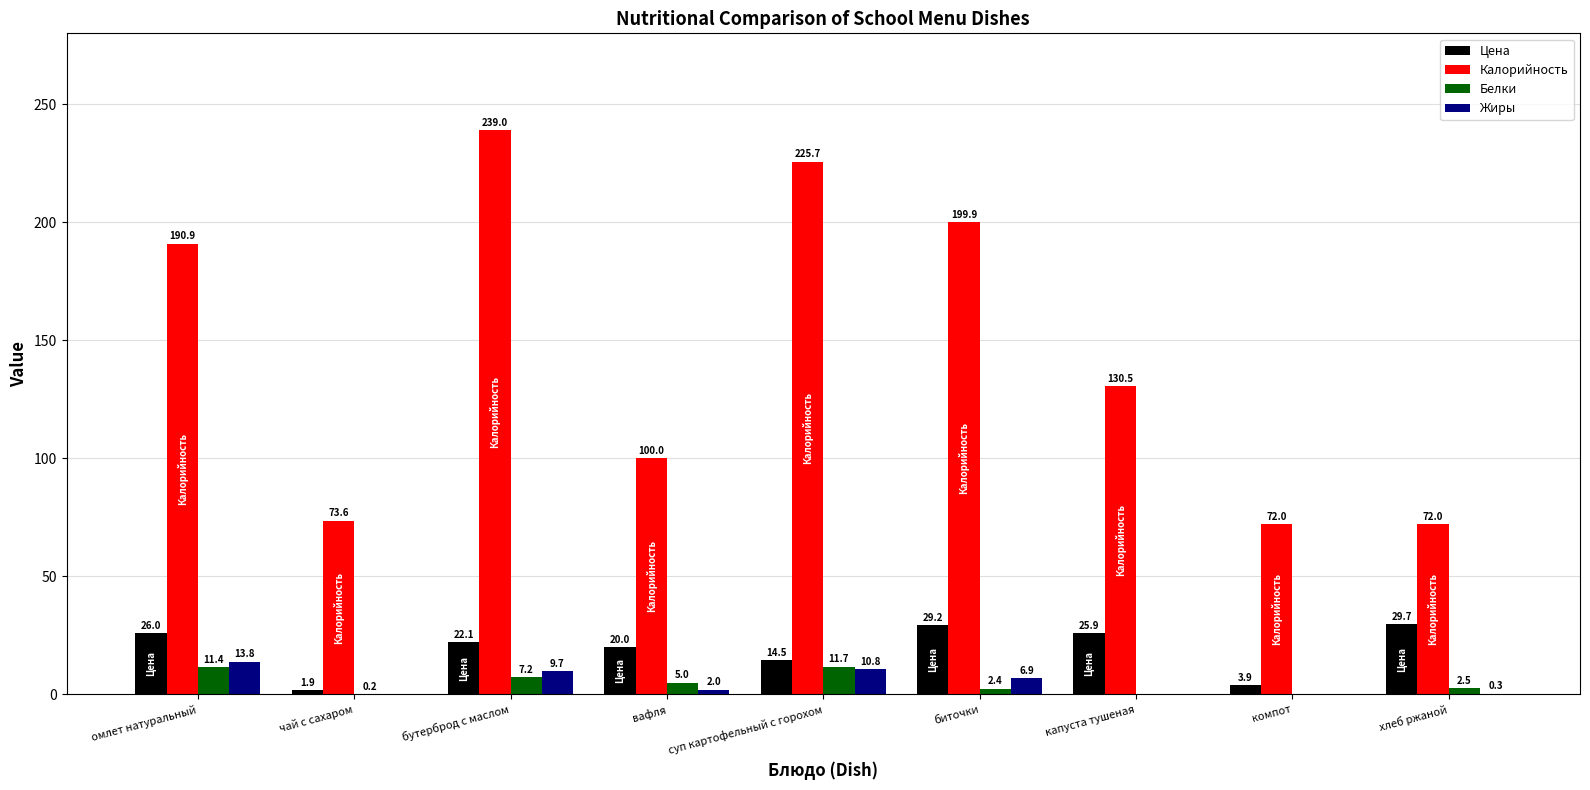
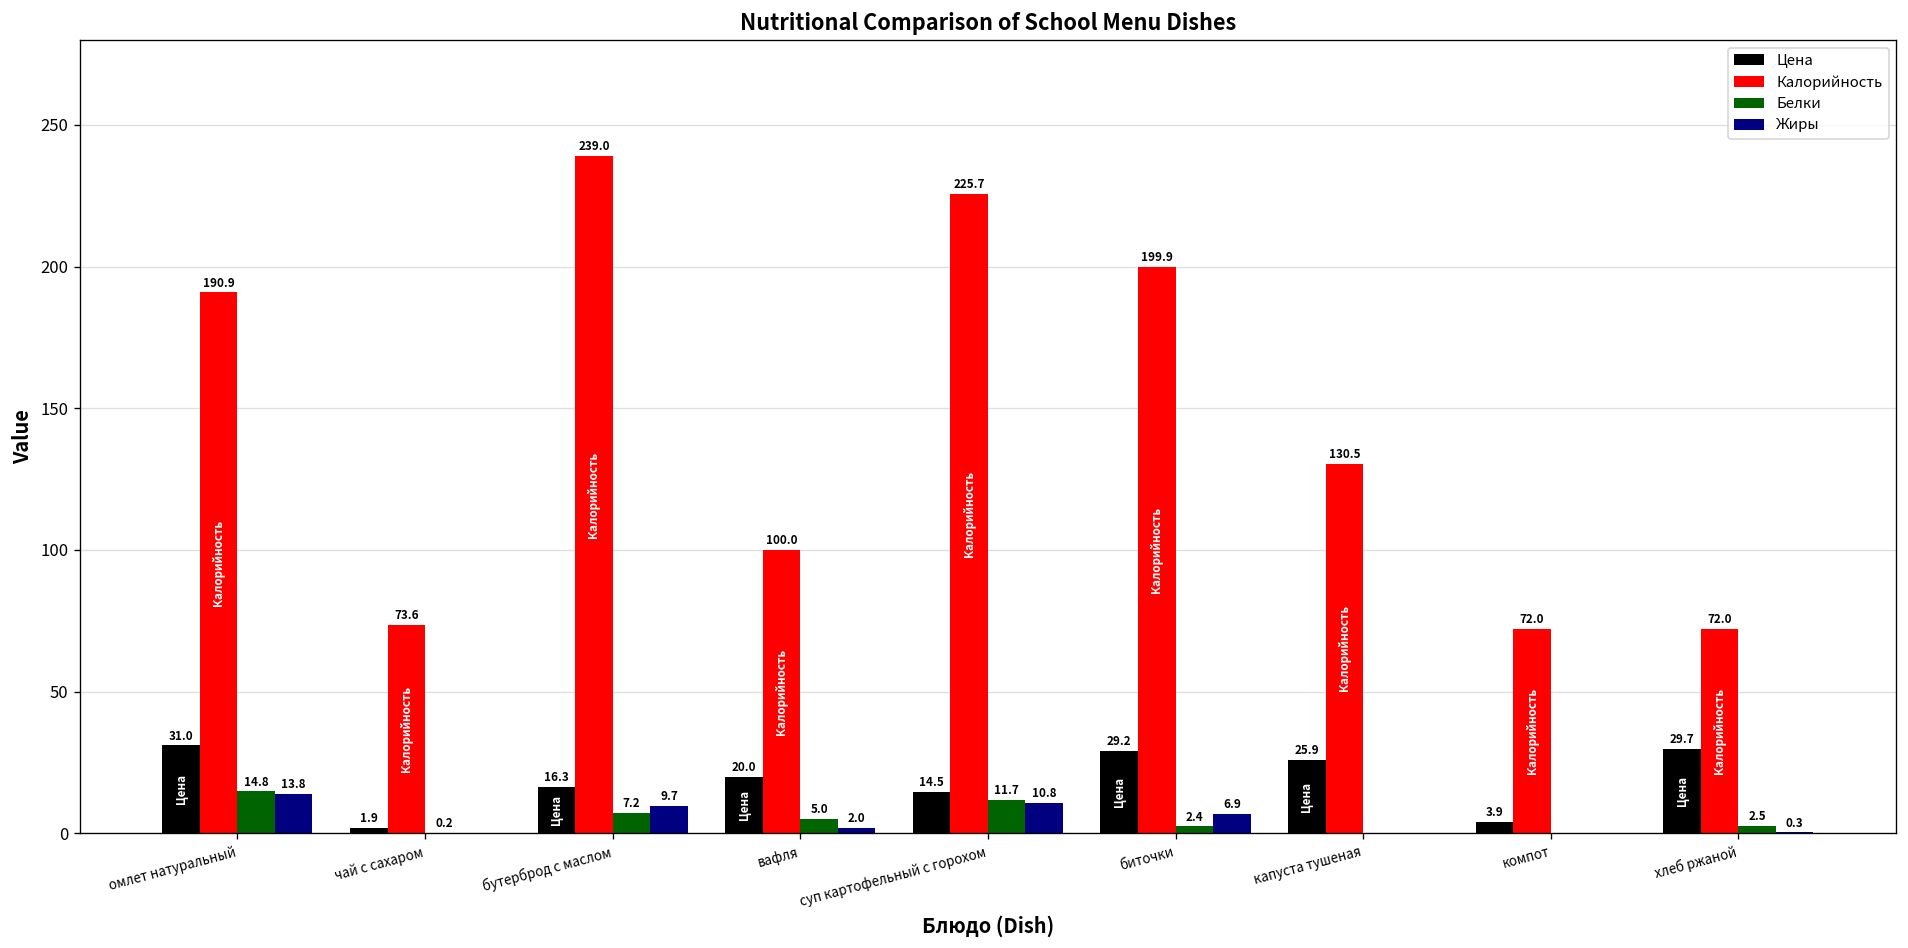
  {
    "Цена": {
-     "омлет натуральный": 26.0,
+     "омлет натуральный": 31.0,
      "чай с сахаром": 1.9,
-     "бутерброд с маслом": 22.1,
+     "бутерброд с маслом": 16.3,
      "вафля": 20.0,
      "суп картофельный с горохом": 14.5,
      "биточки": 29.2,
      "капуста тушеная": 25.9,
      "компот": 3.9,
      "хлеб ржаной": 29.7
    },
    "Калорийность": {
      "омлет натуральный": 190.9,
      "чай с сахаром": 73.6,
      "бутерброд с маслом": 239.0,
      "вафля": 100.0,
      "суп картофельный с горохом": 225.7,
      "биточки": 199.9,
      "капуста тушеная": 130.5,
      "компот": 72.0,
      "хлеб ржаной": 72.0
    },
    "Белки": {
-     "омлет натуральный": 11.4,
+     "омлет натуральный": 14.8,
      "чай с сахаром": 0.2,
      "бутерброд с маслом": 7.2,
      "вафля": 5.0,
      "суп картофельный с горохом": 11.7,
      "биточки": 2.4,
      "хлеб ржаной": 2.5
    },
    "Жиры": {
      "омлет натуральный": 13.8,
      "бутерброд с маслом": 9.7,
      "вафля": 2.0,
      "суп картофельный с горохом": 10.8,
      "биточки": 6.9,
      "хлеб ржаной": 0.3
    }
  }
